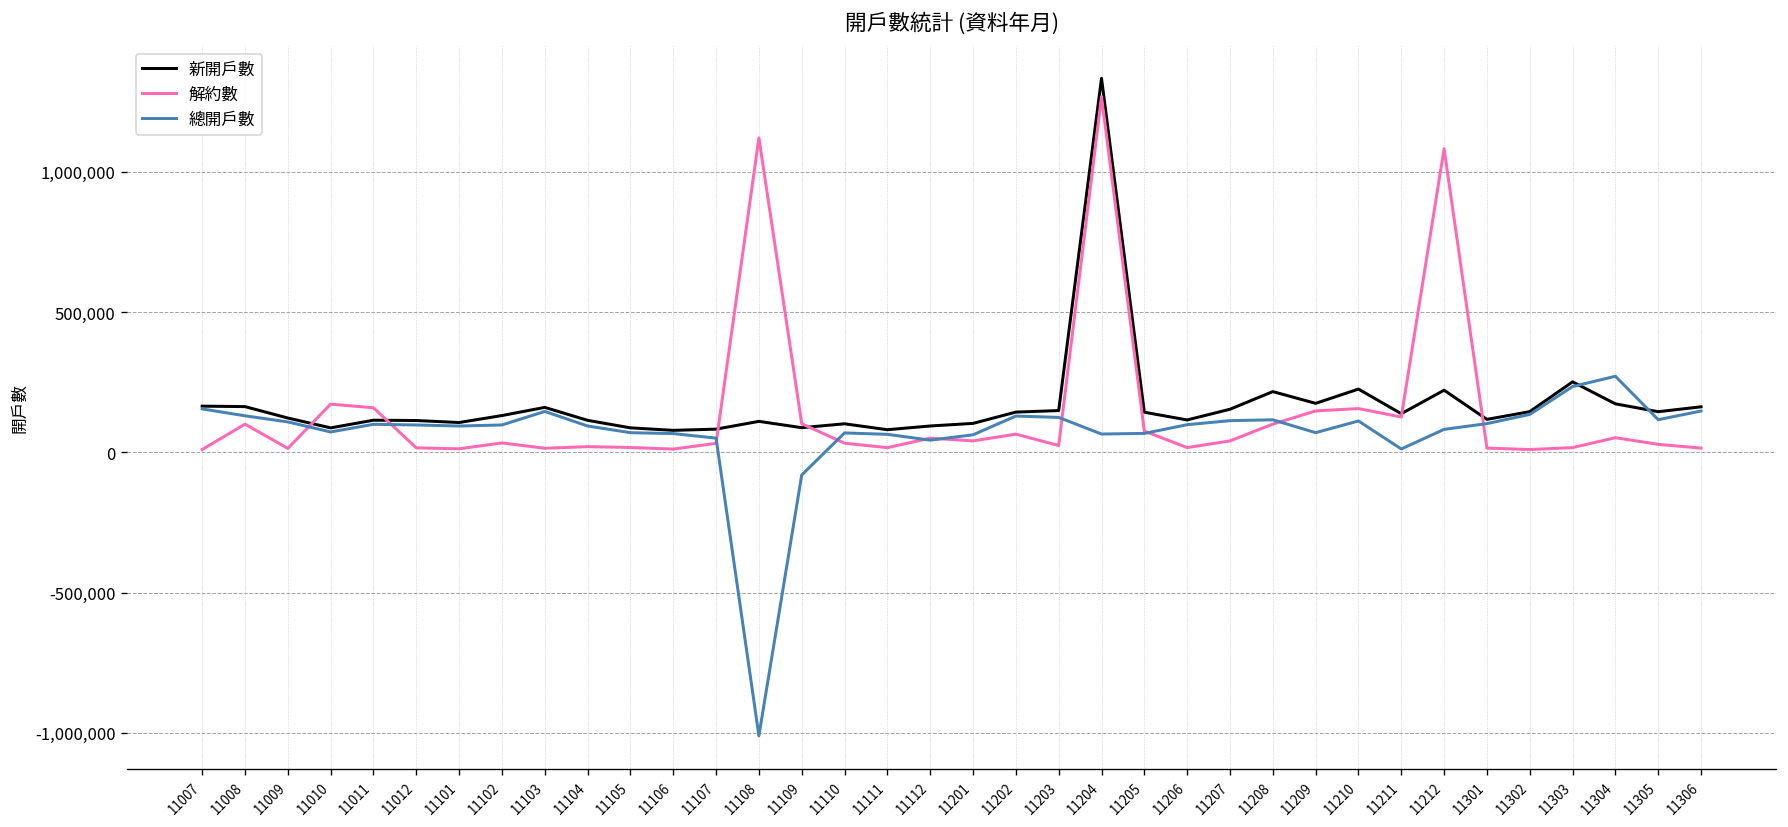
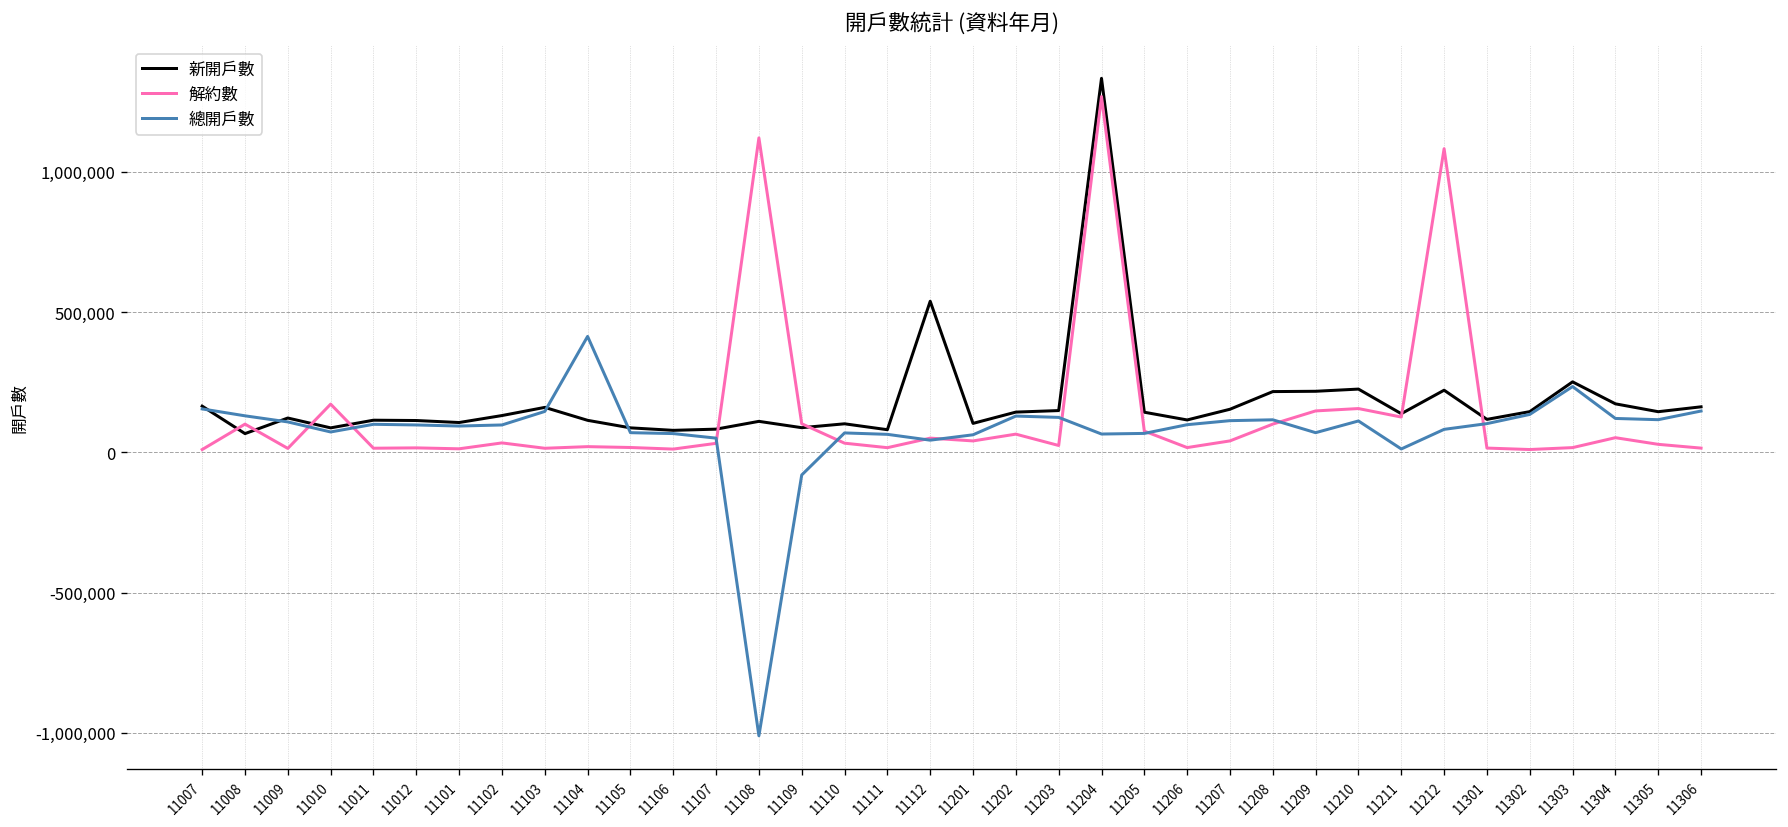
  {
    "新開戶數": {
-     "11008": "160,000",
+     "11008": "70,000",
      "11009": "120,000",
      "11010": "90,000",
      "11011": "110,000",
      "11012": "110,000",
      "11101": "110,000",
      "11102": "130,000",
      "11103": "160,000",
      "11104": "110,000",
      "11105": "90,000",
      "11106": "80,000",
      "11107": "80,000",
      "11108": "110,000",
      "11109": "90,000",
      "11110": "100,000",
      "11111": "80,000",
-     "11112": "90,000",
+     "11112": "540,000",
      "11201": "100,000",
      "11202": "140,000",
      "11203": "150,000",
      "11204": "1,330,000",
      "11205": "140,000",
      "11206": "120,000",
      "11207": "150,000",
      "11208": "220,000",
-     "11209": "170,000",
+     "11209": "220,000",
      "11210": "230,000",
      "11211": "140,000",
      "11212": "220,000",
      "11301": "120,000",
      "11303": "250,000",
      "11304": "170,000",
      "11305": "140,000",
      "11306": "160,000"
    },
    "解約數": {
      "11007": "10,000",
      "11008": "100,000",
      "11009": "10,000",
      "11010": "170,000",
-     "11011": "160,000",
+     "11011": "10,000",
      "11012": "20,000",
      "11101": "10,000",
      "11102": "30,000",
      "11103": "10,000",
      "11104": "20,000",
      "11105": "20,000",
      "11106": "10,000",
      "11107": "30,000",
      "11108": "1,120,000",
      "11109": "100,000",
      "11110": "30,000",
      "11111": "20,000",
      "11201": "40,000",
      "11202": "60,000",
      "11203": "20,000",
      "11204": "1,270,000",
      "11206": "20,000",
      "11207": "40,000",
      "11208": "100,000",
      "11209": "150,000",
      "11210": "160,000",
      "11211": "130,000",
      "11212": "1,080,000",
      "11301": "20,000",
      "11302": "10,000",
      "11303": "20,000",
      "11304": "50,000",
      "11305": "30,000",
      "11306": "10,000"
    },
    "總開戶數": {
      "11008": "130,000",
      "11009": "110,000",
      "11010": "70,000",
      "11011": "100,000",
      "11012": "100,000",
      "11101": "90,000",
      "11102": "100,000",
      "11103": "150,000",
-     "11104": "90,000",
+     "11104": "410,000",
      "11105": "70,000",
      "11106": "70,000",
      "11107": "50,000",
      "11108": "-1,010,000",
      "11109": "-80,000",
      "11110": "70,000",
      "11111": "60,000",
      "11201": "60,000",
      "11202": "130,000",
      "11203": "120,000",
      "11204": "70,000",
      "11206": "100,000",
      "11207": "110,000",
      "11208": "120,000",
      "11209": "70,000",
      "11210": "110,000",
      "11211": "10,000",
      "11212": "80,000",
      "11301": "100,000",
      "11303": "230,000",
-     "11304": "270,000",
+     "11304": "120,000",
      "11305": "120,000",
      "11306": "150,000"
    }
  }
